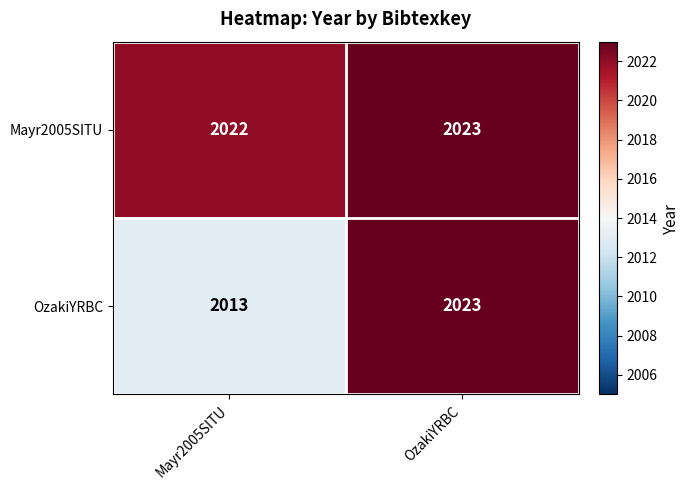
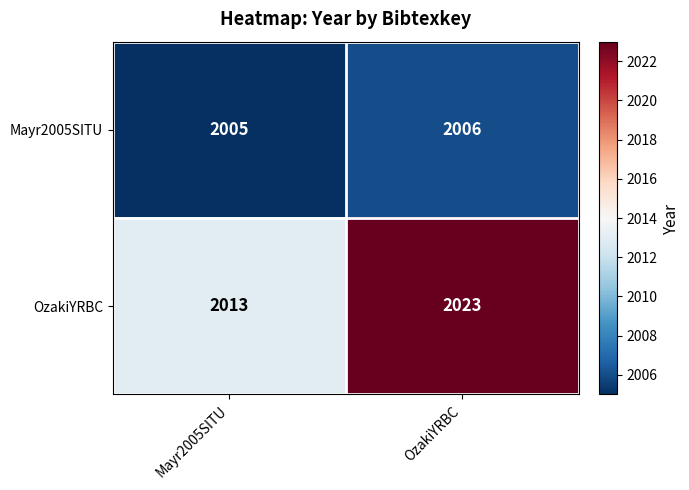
  {
    "Mayr2005SITU": {
-     "Mayr2005SITU": 2022,
-     "OzakiYRBC": 2023
+     "Mayr2005SITU": 2005,
+     "OzakiYRBC": 2006
    },
    "OzakiYRBC": {
      "Mayr2005SITU": 2013,
      "OzakiYRBC": 2023
    }
  }
